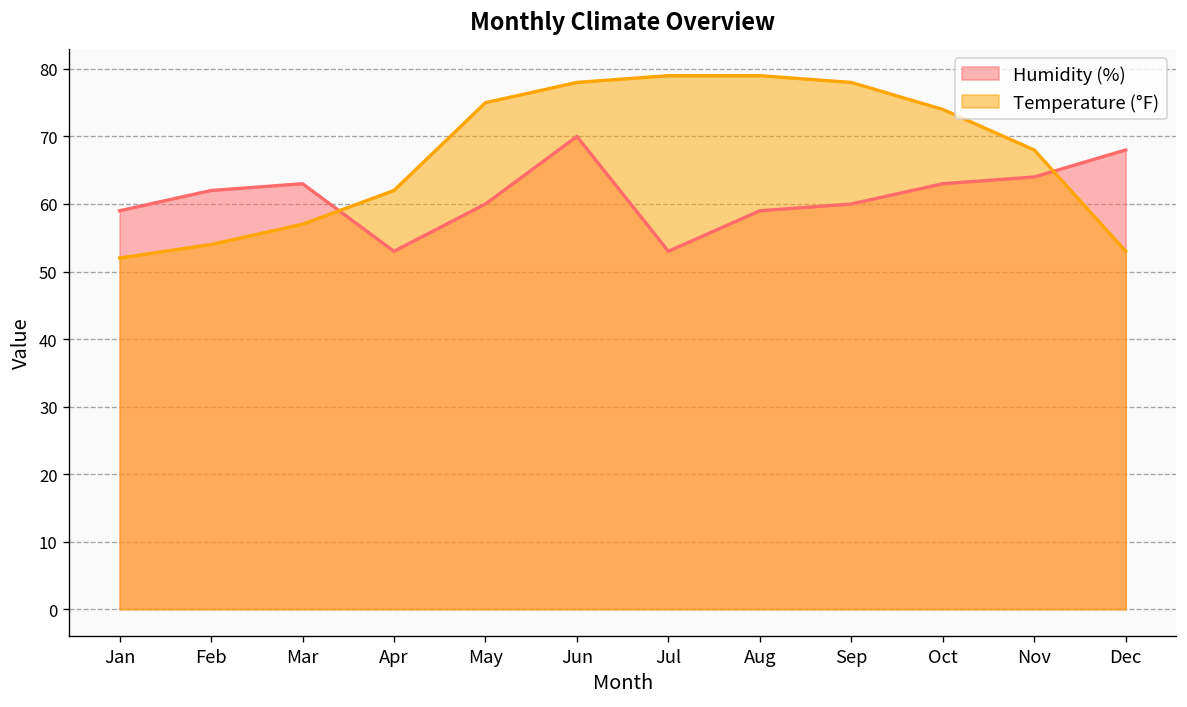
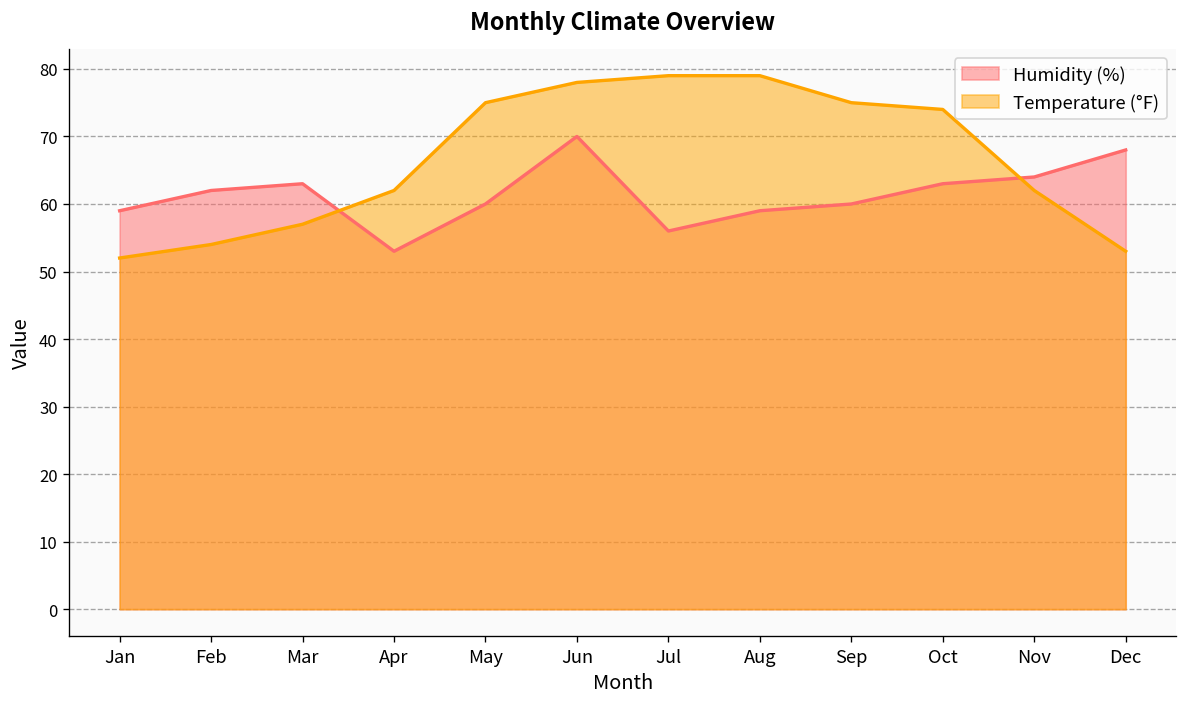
  {
    "Humidity (%)": {
      "Jan": 59,
      "Feb": 62,
      "Mar": 63,
      "Apr": 53,
      "May": 60,
      "Jun": 70,
-     "Jul": 53,
+     "Jul": 56,
      "Aug": 59,
      "Sep": 60,
      "Oct": 63,
      "Nov": 64,
      "Dec": 68
    },
    "Temperature (°F)": {
      "Jan": 52,
      "Feb": 54,
      "Mar": 57,
      "Apr": 62,
      "May": 75,
      "Jun": 78,
      "Jul": 79,
      "Aug": 79,
-     "Sep": 78,
+     "Sep": 75,
      "Oct": 74,
-     "Nov": 68,
+     "Nov": 62,
      "Dec": 53
    }
  }
